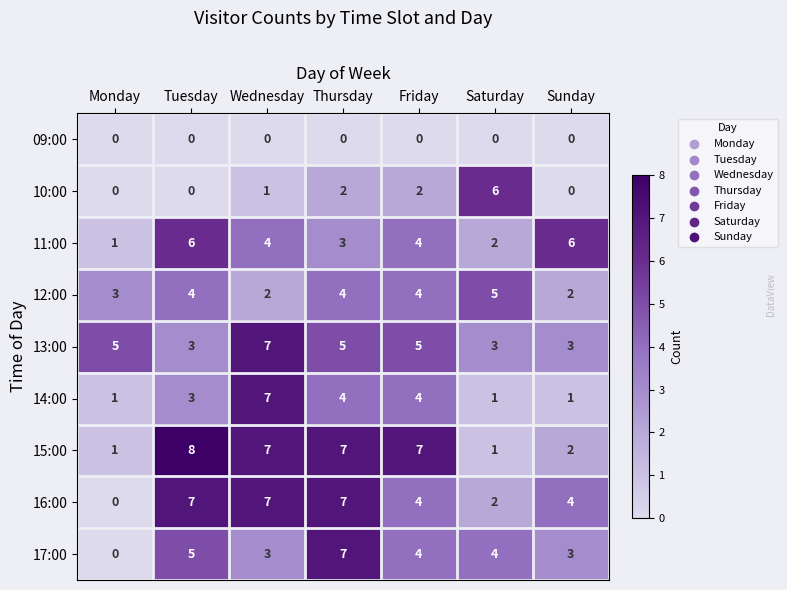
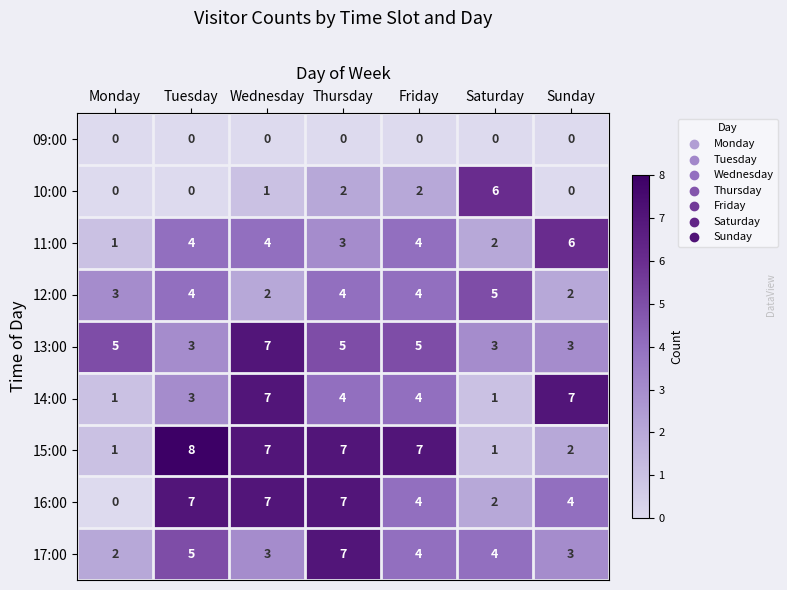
  {
    "09:00": {
      "Monday": 0,
      "Tuesday": 0,
      "Wednesday": 0,
      "Thursday": 0,
      "Friday": 0,
      "Saturday": 0,
      "Sunday": 0
    },
    "10:00": {
      "Monday": 0,
      "Tuesday": 0,
      "Wednesday": 1,
      "Thursday": 2,
      "Friday": 2,
      "Saturday": 6,
      "Sunday": 0
    },
    "11:00": {
      "Monday": 1,
-     "Tuesday": 6,
+     "Tuesday": 4,
      "Wednesday": 4,
      "Thursday": 3,
      "Friday": 4,
      "Saturday": 2,
      "Sunday": 6
    },
    "12:00": {
      "Monday": 3,
      "Tuesday": 4,
      "Wednesday": 2,
      "Thursday": 4,
      "Friday": 4,
      "Saturday": 5,
      "Sunday": 2
    },
    "13:00": {
      "Monday": 5,
      "Tuesday": 3,
      "Wednesday": 7,
      "Thursday": 5,
      "Friday": 5,
      "Saturday": 3,
      "Sunday": 3
    },
    "14:00": {
      "Monday": 1,
      "Tuesday": 3,
      "Wednesday": 7,
      "Thursday": 4,
      "Friday": 4,
      "Saturday": 1,
-     "Sunday": 1
+     "Sunday": 7
    },
    "15:00": {
      "Monday": 1,
      "Tuesday": 8,
      "Wednesday": 7,
      "Thursday": 7,
      "Friday": 7,
      "Saturday": 1,
      "Sunday": 2
    },
    "16:00": {
      "Monday": 0,
      "Tuesday": 7,
      "Wednesday": 7,
      "Thursday": 7,
      "Friday": 4,
      "Saturday": 2,
      "Sunday": 4
    },
    "17:00": {
-     "Monday": 0,
+     "Monday": 2,
      "Tuesday": 5,
      "Wednesday": 3,
      "Thursday": 7,
      "Friday": 4,
      "Saturday": 4,
      "Sunday": 3
    }
  }
